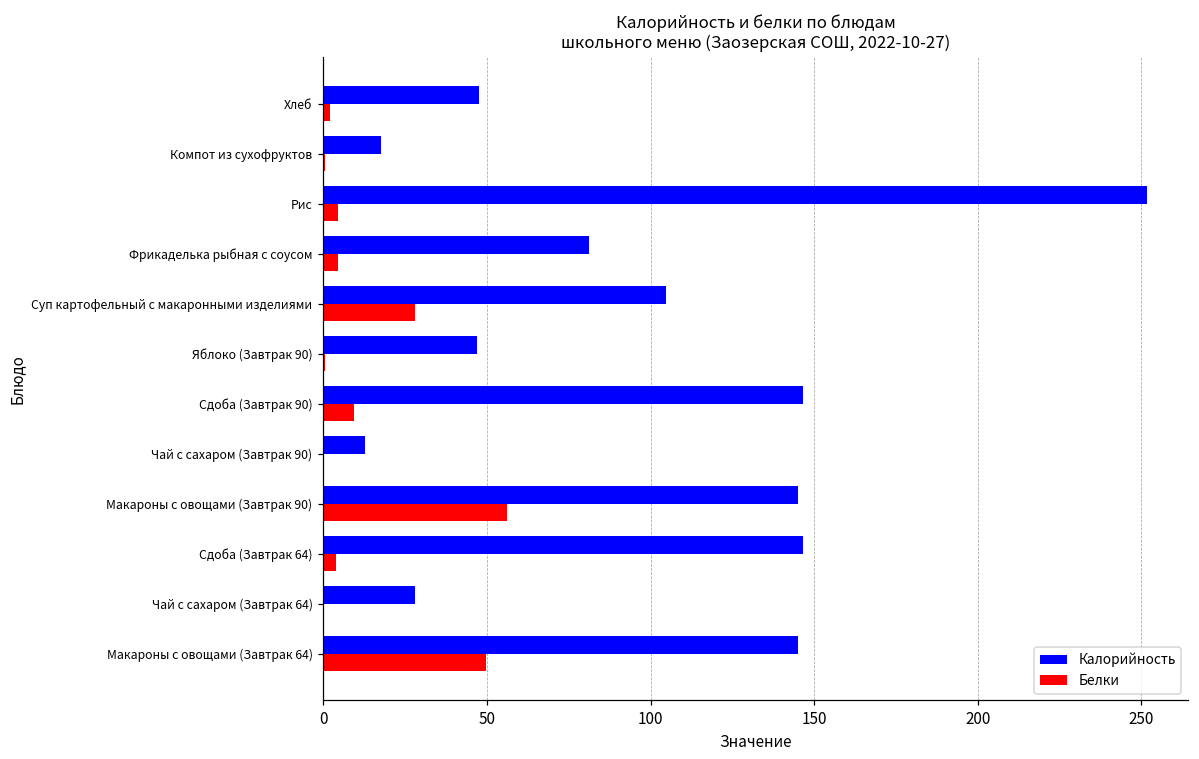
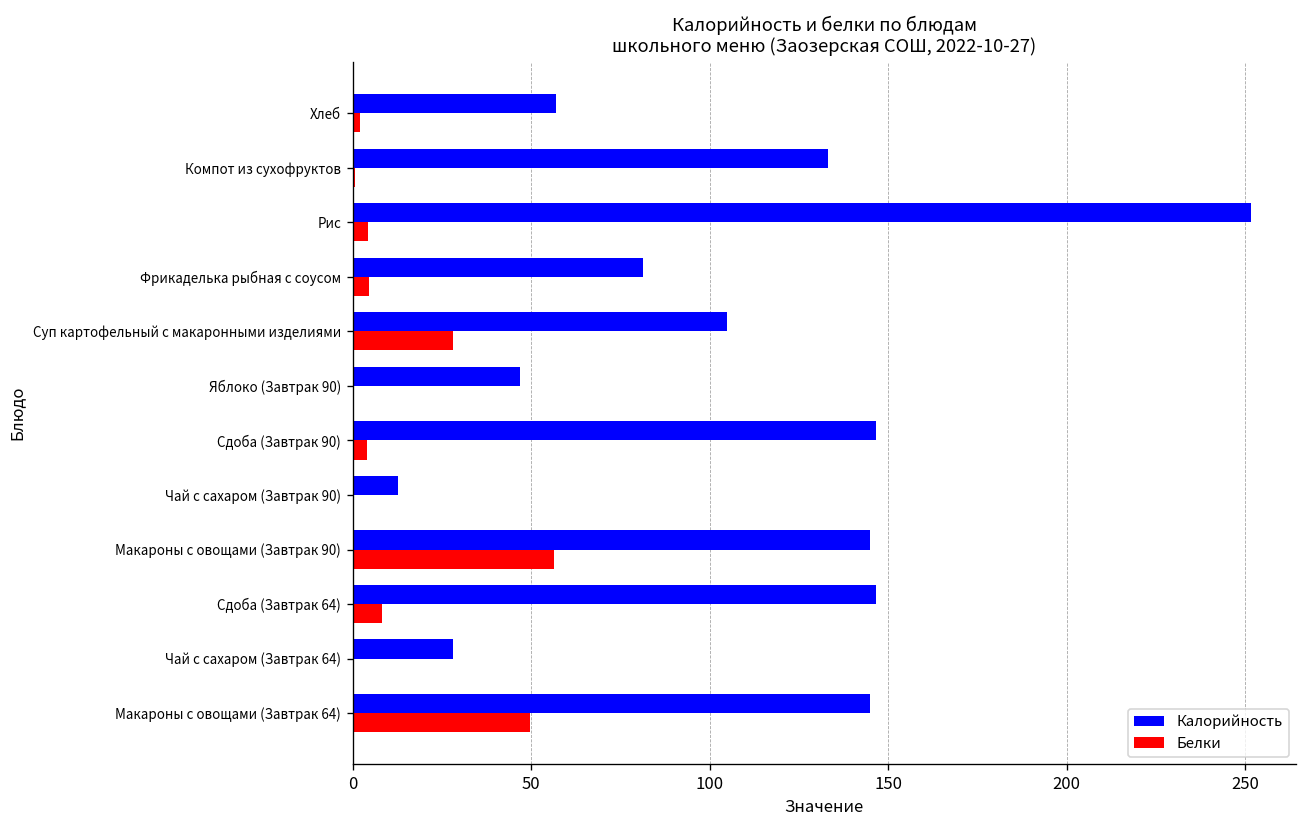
  {
    "Калорийность": {
-     "Хлеб": 48,
-     "Компот из сухофруктов": 18,
+     "Хлеб": 57,
+     "Компот из сухофруктов": 133,
      "Рис": 252,
      "Фрикаделька рыбная с соусом": 81,
      "Суп картофельный с макаронными изделиями": 105,
      "Яблоко (Завтрак 90)": 47,
      "Сдоба (Завтрак 90)": 147,
      "Чай с сахаром (Завтрак 90)": 13,
      "Макароны с овощами (Завтрак 90)": 145,
      "Сдоба (Завтрак 64)": 147,
      "Чай с сахаром (Завтрак 64)": 28,
      "Макароны с овощами (Завтрак 64)": 145
    },
    "Белки": {
      "Хлеб": 2,
      "Рис": 4,
      "Фрикаделька рыбная с соусом": 5,
      "Суп картофельный с макаронными изделиями": 28,
-     "Сдоба (Завтрак 90)": 10,
+     "Сдоба (Завтрак 90)": 4,
      "Макароны с овощами (Завтрак 90)": 56,
-     "Сдоба (Завтрак 64)": 4,
+     "Сдоба (Завтрак 64)": 8,
      "Макароны с овощами (Завтрак 64)": 50
    }
  }
